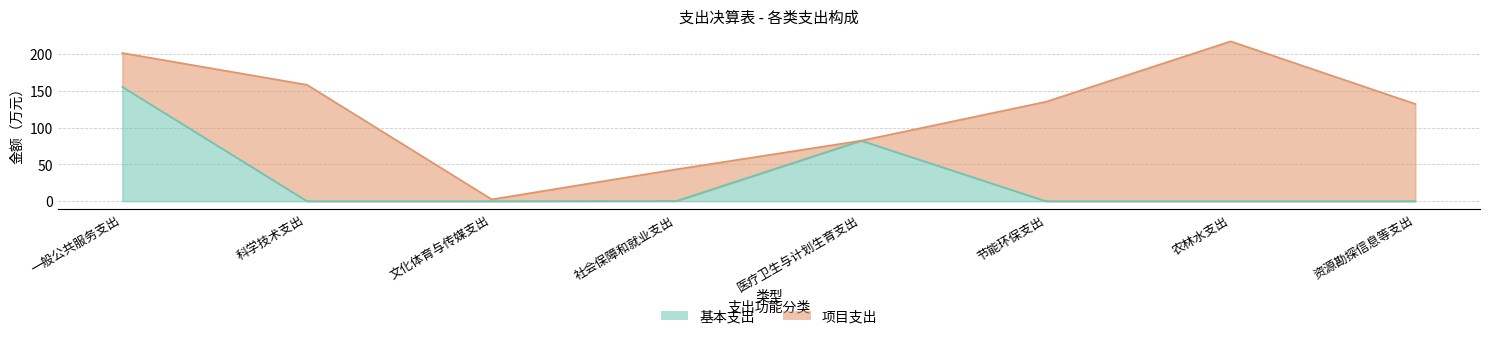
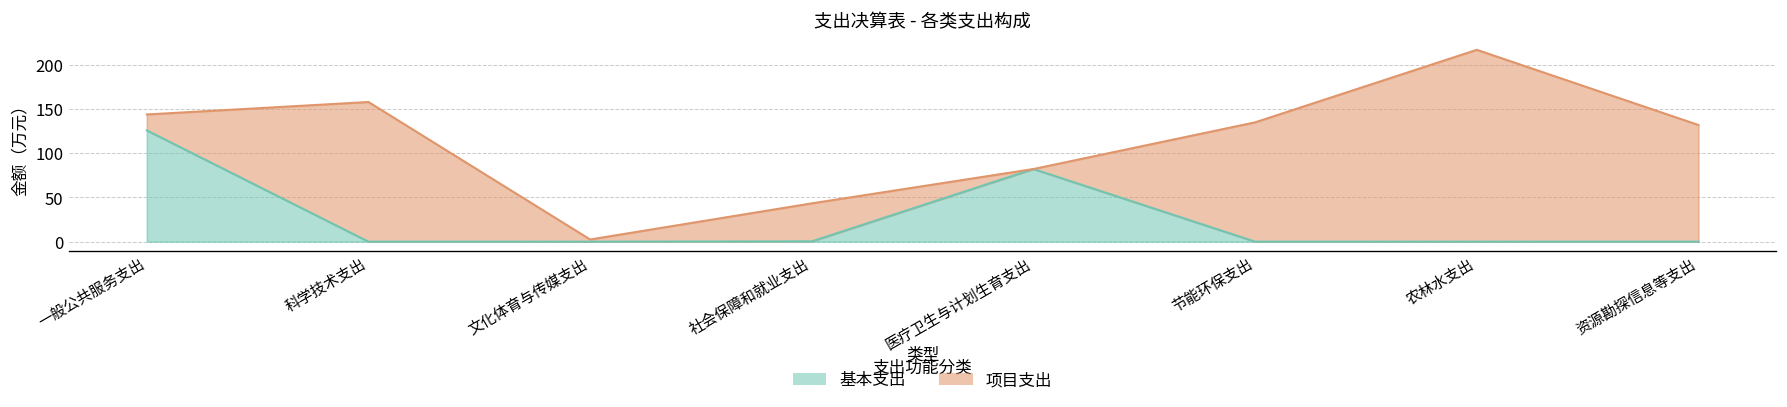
  {
    "基本支出": {
-     "一般公共服务支出": 160,
+     "一般公共服务支出": 130,
      "科学技术支出": 0,
      "社会保障和就业支出": 0,
      "节能环保支出": 0,
      "农林水支出": 0,
      "资源勘探信息等支出": 0
    },
    "项目支出": {
-     "一般公共服务支出": 50,
+     "一般公共服务支出": 20,
      "科学技术支出": 160,
      "社会保障和就业支出": 40,
      "节能环保支出": 140,
      "农林水支出": 220,
      "资源勘探信息等支出": 130
    }
  }
